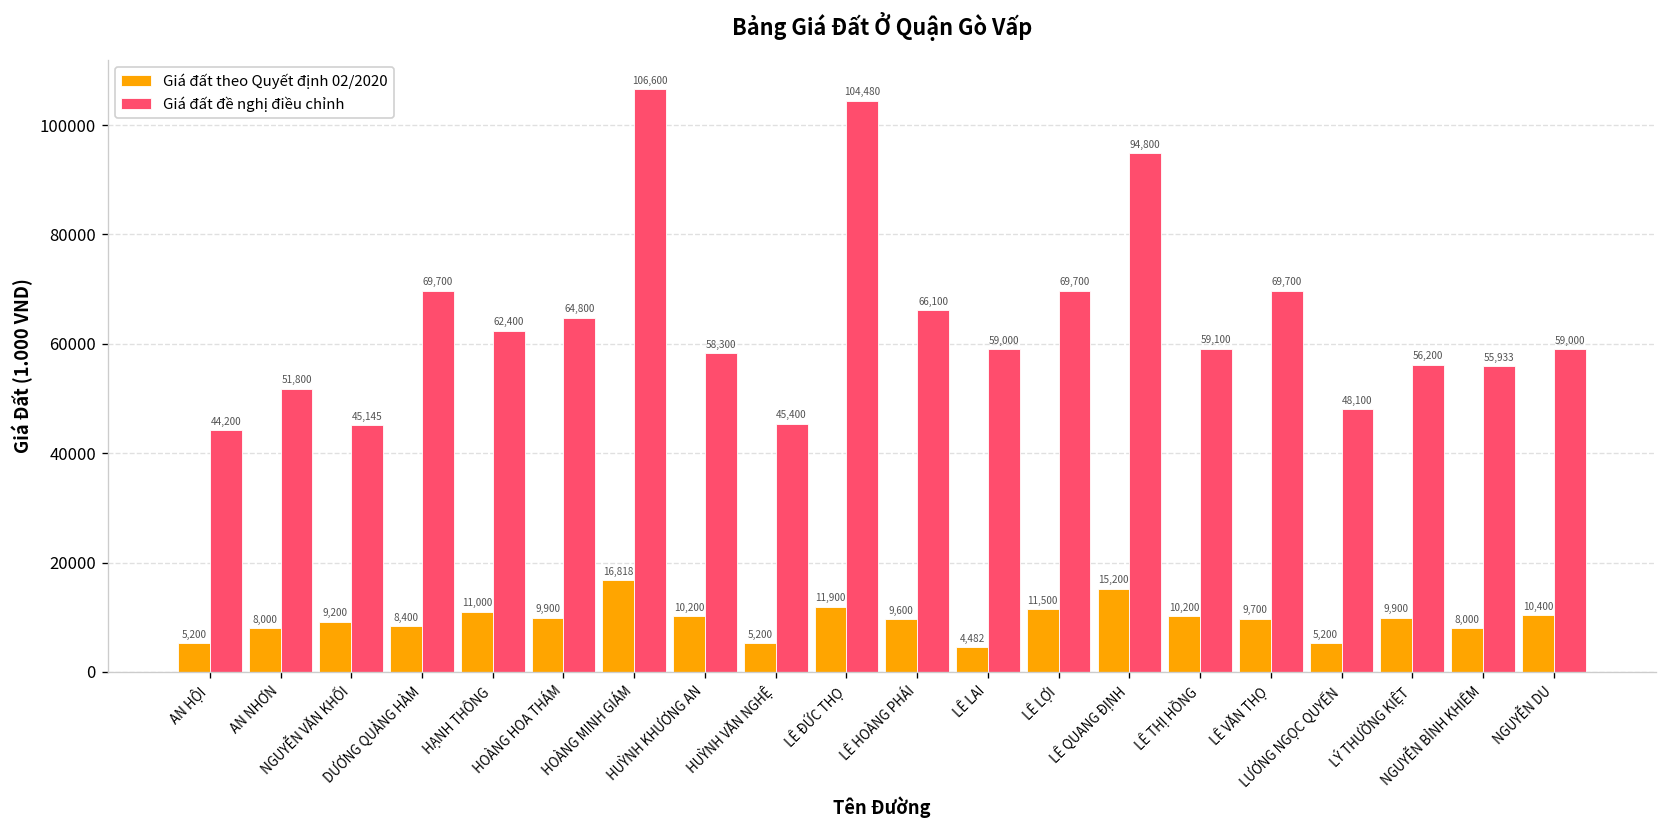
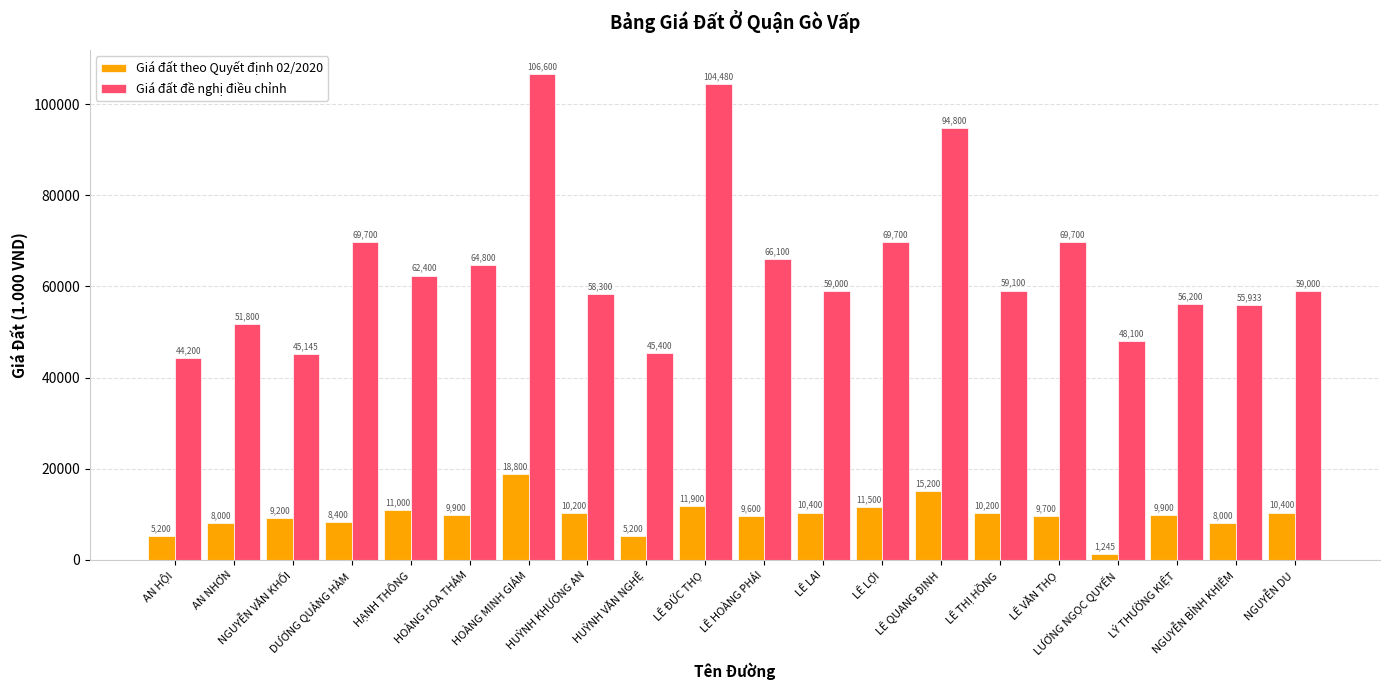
  {
    "Giá đất theo Quyết định 02/2020": {
      "AN HỘI": "5,200",
      "AN NHƠN": "8,000",
      "NGUYỄN VĂN KHỐI": "9,200",
      "DƯƠNG QUẢNG HÀM": "8,400",
      "HẠNH THÔNG": "11,000",
      "HOÀNG HOA THÁM": "9,900",
-     "HOÀNG MINH GIÁM": "16,818",
+     "HOÀNG MINH GIÁM": "18,800",
      "HUỲNH KHƯƠNG AN": "10,200",
      "HUỲNH VĂN NGHỆ": "5,200",
      "LÊ ĐỨC THỌ": "11,900",
      "LÊ HOÀNG PHÁI": "9,600",
-     "LÊ LAI": "4,482",
+     "LÊ LAI": "10,400",
      "LÊ LỢI": "11,500",
      "LÊ QUANG ĐỊNH": "15,200",
      "LÊ THỊ HỒNG": "10,200",
      "LÊ VĂN THỌ": "9,700",
-     "LƯƠNG NGỌC QUYẾN": "5,200",
+     "LƯƠNG NGỌC QUYẾN": "1,245",
      "LÝ THƯỜNG KIỆT": "9,900",
      "NGUYỄN BỈNH KHIÊM": "8,000",
      "NGUYỄN DU": "10,400"
    },
    "Giá đất đề nghị điều chỉnh": {
      "AN HỘI": "44,200",
      "AN NHƠN": "51,800",
      "NGUYỄN VĂN KHỐI": "45,145",
      "DƯƠNG QUẢNG HÀM": "69,700",
      "HẠNH THÔNG": "62,400",
      "HOÀNG HOA THÁM": "64,800",
      "HOÀNG MINH GIÁM": "106,600",
      "HUỲNH KHƯƠNG AN": "58,300",
      "HUỲNH VĂN NGHỆ": "45,400",
      "LÊ ĐỨC THỌ": "104,480",
      "LÊ HOÀNG PHÁI": "66,100",
      "LÊ LAI": "59,000",
      "LÊ LỢI": "69,700",
      "LÊ QUANG ĐỊNH": "94,800",
      "LÊ THỊ HỒNG": "59,100",
      "LÊ VĂN THỌ": "69,700",
      "LƯƠNG NGỌC QUYẾN": "48,100",
      "LÝ THƯỜNG KIỆT": "56,200",
      "NGUYỄN BỈNH KHIÊM": "55,933",
      "NGUYỄN DU": "59,000"
    }
  }
